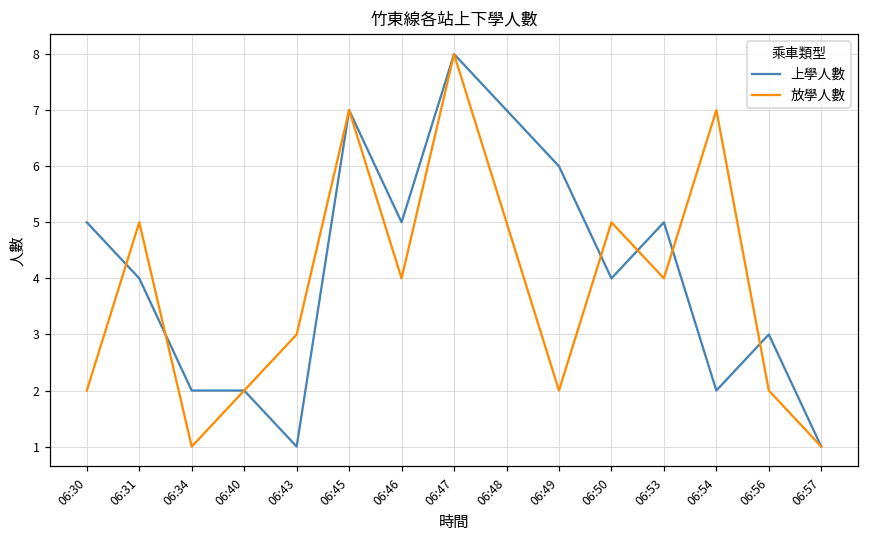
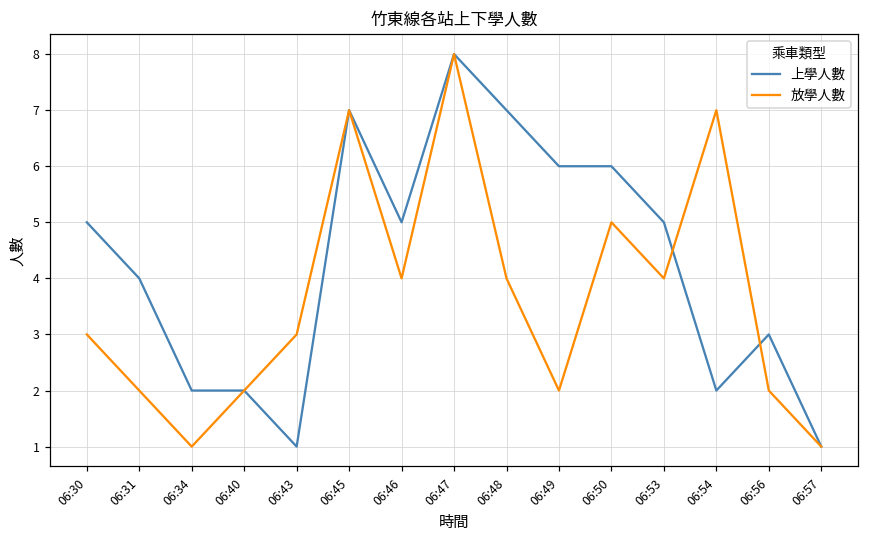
  {
    "上學人數": {
      "06:30": 5,
      "06:31": 4,
      "06:34": 2,
      "06:43": 1,
      "06:46": 5,
      "06:48": 7,
      "06:49": 6,
-     "06:50": 4,
+     "06:50": 6,
      "06:53": 5,
      "06:54": 2,
      "06:56": 3
    },
    "放學人數": {
-     "06:30": 2,
-     "06:31": 5,
+     "06:30": 3,
+     "06:31": 2,
      "06:34": 1,
      "06:43": 3,
      "06:46": 4,
-     "06:48": 5,
+     "06:48": 4,
      "06:49": 2,
      "06:50": 5,
      "06:53": 4,
      "06:54": 7,
      "06:56": 2
    }
  }
